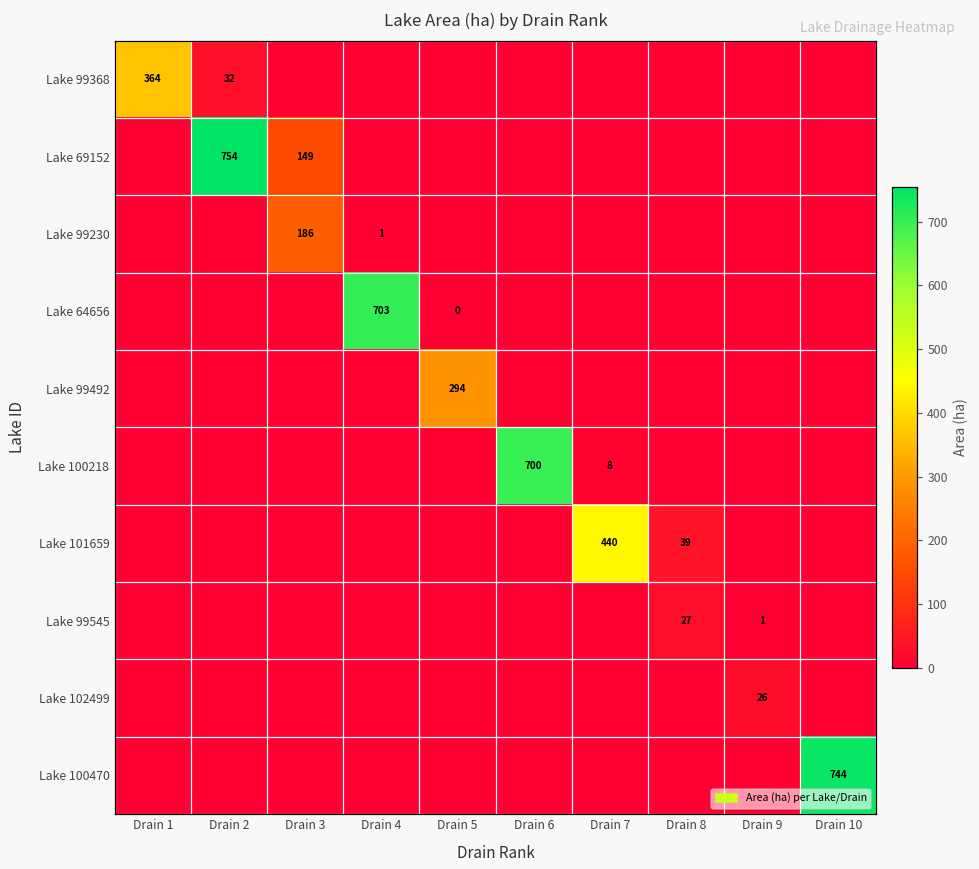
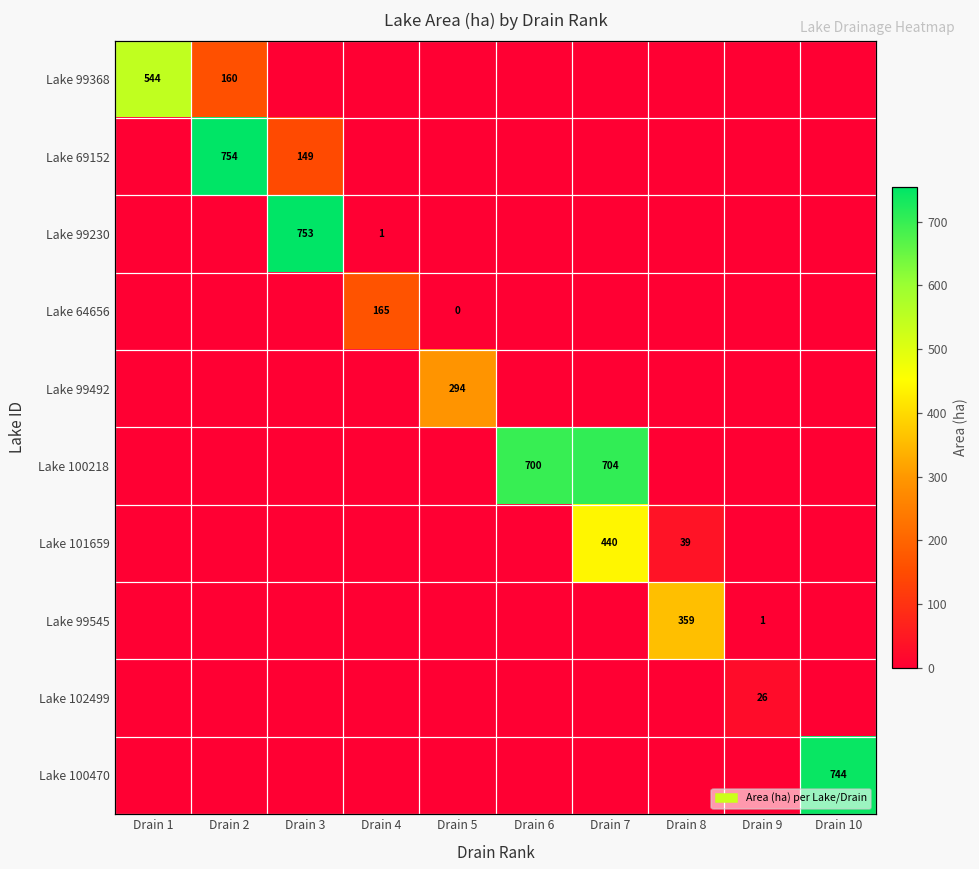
  {
    "Lake 99368": {
-     "Drain 1": 364,
-     "Drain 2": 32
+     "Drain 1": 544,
+     "Drain 2": 160
    },
    "Lake 69152": {
      "Drain 2": 754,
      "Drain 3": 149
    },
    "Lake 99230": {
-     "Drain 3": 186,
+     "Drain 3": 753,
      "Drain 4": 1
    },
    "Lake 64656": {
-     "Drain 4": 703,
+     "Drain 4": 165,
      "Drain 5": 0
    },
    "Lake 99492": {
      "Drain 5": 294
    },
    "Lake 100218": {
      "Drain 6": 700,
-     "Drain 7": 8
+     "Drain 7": 704
    },
    "Lake 101659": {
      "Drain 7": 440,
      "Drain 8": 39
    },
    "Lake 99545": {
-     "Drain 8": 27,
+     "Drain 8": 359,
      "Drain 9": 1
    },
    "Lake 102499": {
      "Drain 9": 26
    },
    "Lake 100470": {
      "Drain 10": 744
    }
  }
